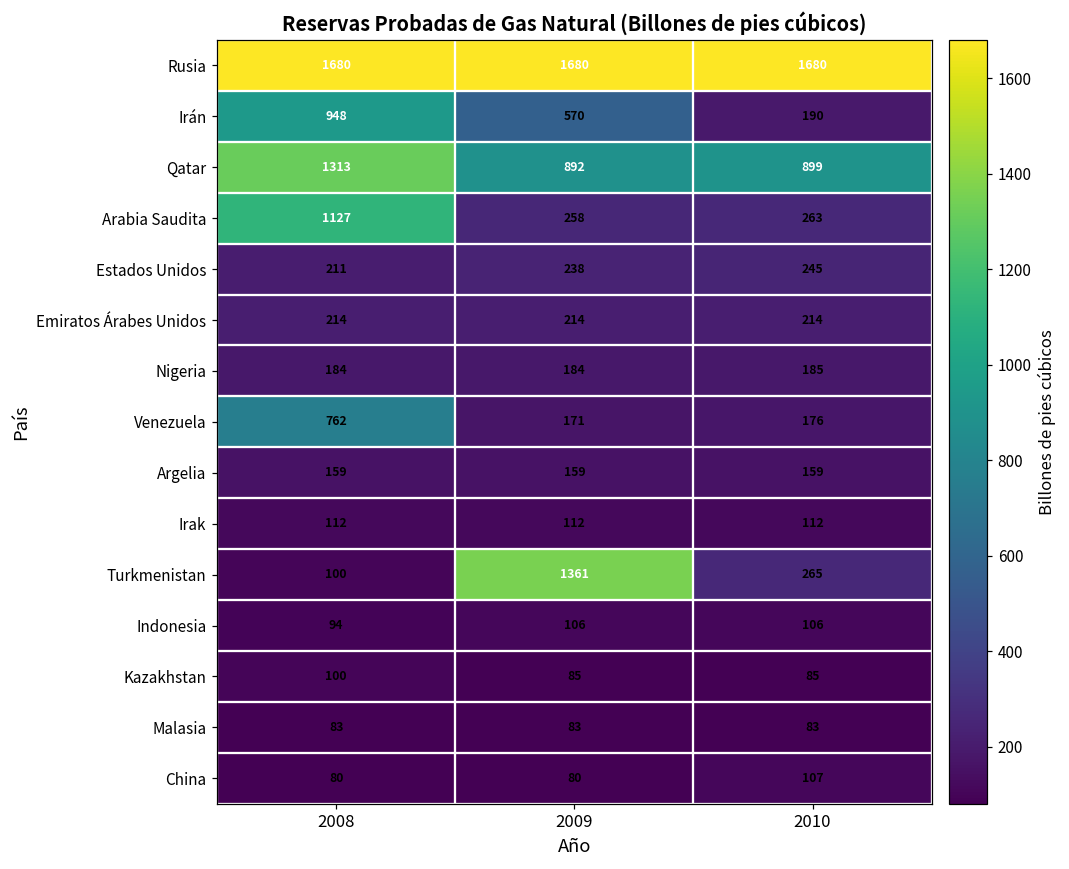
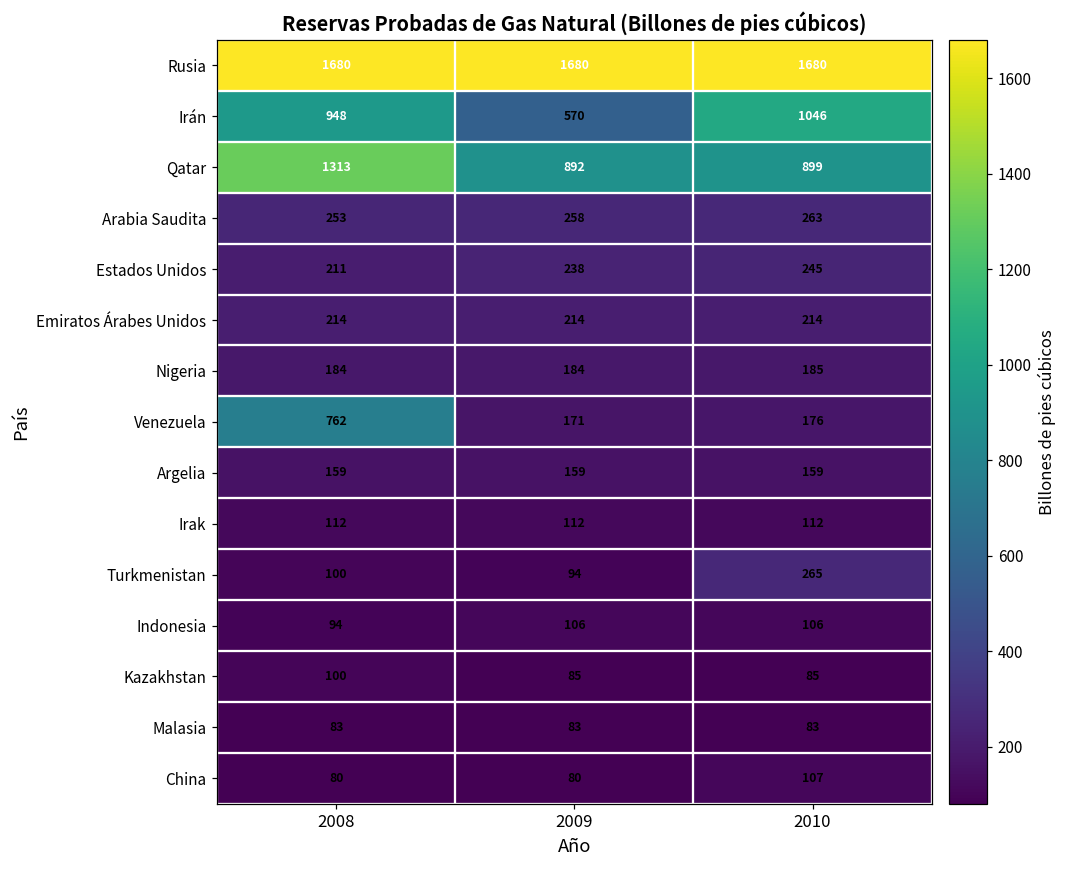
  {
    "Rusia": {
      "2008": 1680,
      "2009": 1680,
      "2010": 1680
    },
    "Irán": {
      "2008": 948,
      "2009": 570,
-     "2010": 190
+     "2010": 1046
    },
    "Qatar": {
      "2008": 1313,
      "2009": 892,
      "2010": 899
    },
    "Arabia Saudita": {
-     "2008": 1127,
+     "2008": 253,
      "2009": 258,
      "2010": 263
    },
    "Estados Unidos": {
      "2008": 211,
      "2009": 238,
      "2010": 245
    },
    "Emiratos Árabes Unidos": {
      "2008": 214,
      "2009": 214,
      "2010": 214
    },
    "Nigeria": {
      "2008": 184,
      "2009": 184,
      "2010": 185
    },
    "Venezuela": {
      "2008": 762,
      "2009": 171,
      "2010": 176
    },
    "Argelia": {
      "2008": 159,
      "2009": 159,
      "2010": 159
    },
    "Irak": {
      "2008": 112,
      "2009": 112,
      "2010": 112
    },
    "Turkmenistan": {
      "2008": 100,
-     "2009": 1361,
+     "2009": 94,
      "2010": 265
    },
    "Indonesia": {
      "2008": 94,
      "2009": 106,
      "2010": 106
    },
    "Kazakhstan": {
      "2008": 100,
      "2009": 85,
      "2010": 85
    },
    "Malasia": {
      "2008": 83,
      "2009": 83,
      "2010": 83
    },
    "China": {
      "2008": 80,
      "2009": 80,
      "2010": 107
    }
  }
